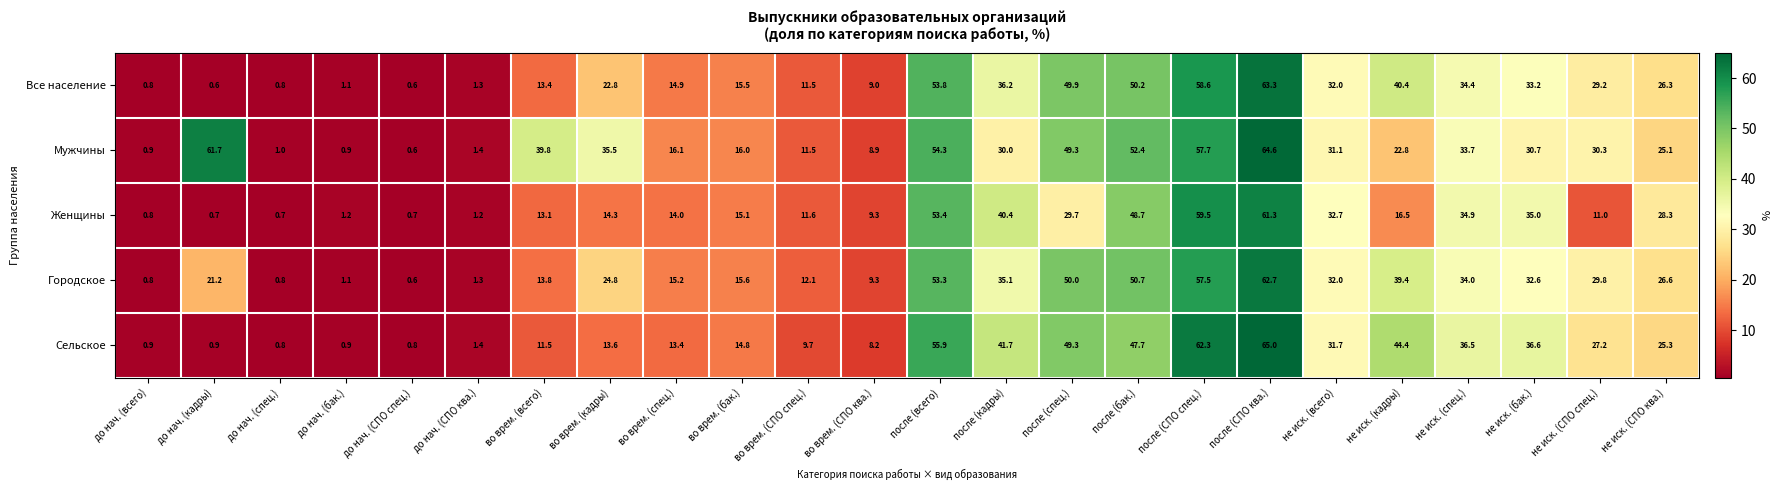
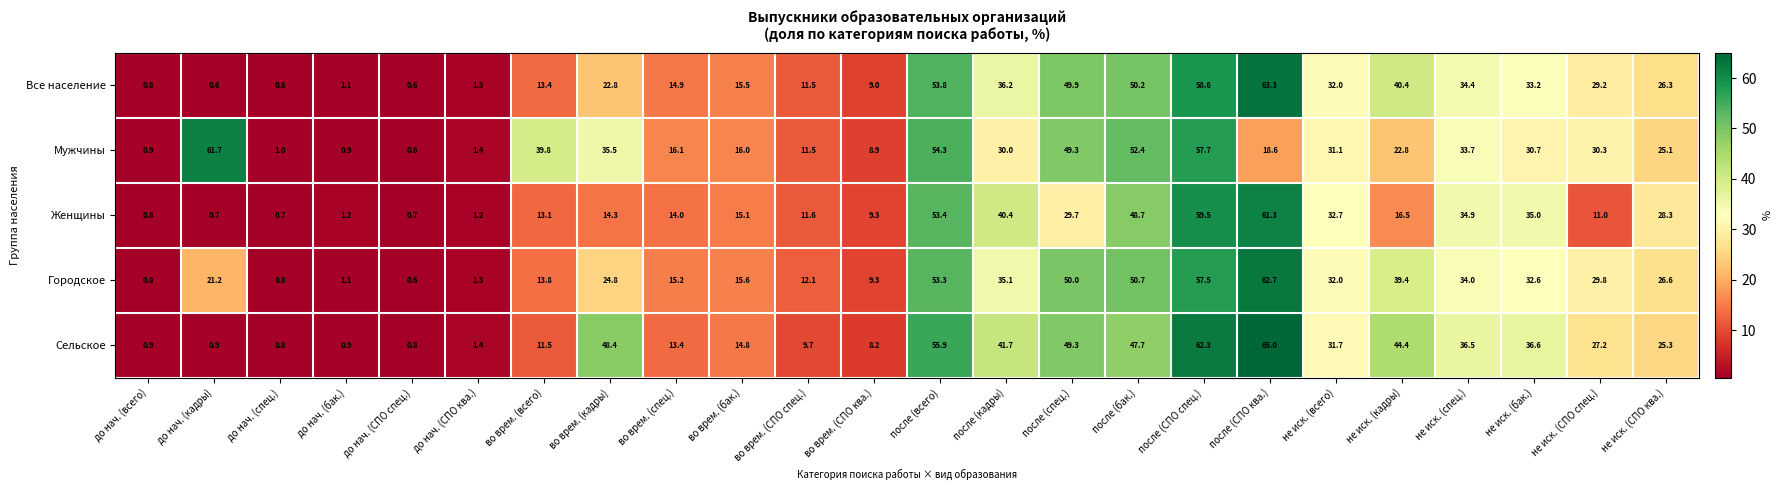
  {
    "Все население": {
      "до нач. (всего)": 0.8,
      "до нач. (кадры)": 0.6,
      "до нач. (спец.)": 0.8,
      "до нач. (бак.)": 1.1,
      "до нач. (СПО спец.)": 0.6,
      "до нач. (СПО ква.)": 1.3,
      "во врем. (всего)": 13.4,
      "во врем. (кадры)": 22.8,
      "во врем. (спец.)": 14.9,
      "во врем. (бак.)": 15.5,
      "во врем. (СПО спец.)": 11.5,
      "во врем. (СПО ква.)": 9.0,
      "после (всего)": 53.8,
      "после (кадры)": 36.2,
      "после (спец.)": 49.9,
      "после (бак.)": 50.2,
      "после (СПО спец.)": 58.6,
      "после (СПО ква.)": 63.3,
      "не иск. (всего)": 32.0,
      "не иск. (кадры)": 40.4,
      "не иск. (спец.)": 34.4,
      "не иск. (бак.)": 33.2,
      "не иск. (СПО спец.)": 29.2,
      "не иск. (СПО ква.)": 26.3
    },
    "Мужчины": {
      "до нач. (всего)": 0.9,
      "до нач. (кадры)": 61.7,
      "до нач. (спец.)": 1.0,
      "до нач. (бак.)": 0.9,
      "до нач. (СПО спец.)": 0.6,
      "до нач. (СПО ква.)": 1.4,
      "во врем. (всего)": 39.8,
      "во врем. (кадры)": 35.5,
      "во врем. (спец.)": 16.1,
      "во врем. (бак.)": 16.0,
      "во врем. (СПО спец.)": 11.5,
      "во врем. (СПО ква.)": 8.9,
      "после (всего)": 54.3,
      "после (кадры)": 30.0,
      "после (спец.)": 49.3,
      "после (бак.)": 52.4,
      "после (СПО спец.)": 57.7,
-     "после (СПО ква.)": 64.6,
+     "после (СПО ква.)": 18.6,
      "не иск. (всего)": 31.1,
      "не иск. (кадры)": 22.8,
      "не иск. (спец.)": 33.7,
      "не иск. (бак.)": 30.7,
      "не иск. (СПО спец.)": 30.3,
      "не иск. (СПО ква.)": 25.1
    },
    "Женщины": {
      "до нач. (всего)": 0.8,
      "до нач. (кадры)": 0.7,
      "до нач. (спец.)": 0.7,
      "до нач. (бак.)": 1.2,
      "до нач. (СПО спец.)": 0.7,
      "до нач. (СПО ква.)": 1.2,
      "во врем. (всего)": 13.1,
      "во врем. (кадры)": 14.3,
      "во врем. (спец.)": 14.0,
      "во врем. (бак.)": 15.1,
      "во врем. (СПО спец.)": 11.6,
      "во врем. (СПО ква.)": 9.3,
      "после (всего)": 53.4,
      "после (кадры)": 40.4,
      "после (спец.)": 29.7,
      "после (бак.)": 48.7,
      "после (СПО спец.)": 59.5,
      "после (СПО ква.)": 61.3,
      "не иск. (всего)": 32.7,
      "не иск. (кадры)": 16.5,
      "не иск. (спец.)": 34.9,
      "не иск. (бак.)": 35.0,
      "не иск. (СПО спец.)": 11.0,
      "не иск. (СПО ква.)": 28.3
    },
    "Городское": {
      "до нач. (всего)": 0.8,
      "до нач. (кадры)": 21.2,
      "до нач. (спец.)": 0.8,
      "до нач. (бак.)": 1.1,
      "до нач. (СПО спец.)": 0.6,
      "до нач. (СПО ква.)": 1.3,
      "во врем. (всего)": 13.8,
      "во врем. (кадры)": 24.8,
      "во врем. (спец.)": 15.2,
      "во врем. (бак.)": 15.6,
      "во врем. (СПО спец.)": 12.1,
      "во врем. (СПО ква.)": 9.3,
      "после (всего)": 53.3,
      "после (кадры)": 35.1,
      "после (спец.)": 50.0,
      "после (бак.)": 50.7,
      "после (СПО спец.)": 57.5,
      "после (СПО ква.)": 62.7,
      "не иск. (всего)": 32.0,
      "не иск. (кадры)": 39.4,
      "не иск. (спец.)": 34.0,
      "не иск. (бак.)": 32.6,
      "не иск. (СПО спец.)": 29.8,
      "не иск. (СПО ква.)": 26.6
    },
    "Сельское": {
      "до нач. (всего)": 0.9,
      "до нач. (кадры)": 0.9,
      "до нач. (спец.)": 0.8,
      "до нач. (бак.)": 0.9,
      "до нач. (СПО спец.)": 0.8,
      "до нач. (СПО ква.)": 1.4,
      "во врем. (всего)": 11.5,
-     "во врем. (кадры)": 13.6,
+     "во врем. (кадры)": 48.4,
      "во врем. (спец.)": 13.4,
      "во врем. (бак.)": 14.8,
      "во врем. (СПО спец.)": 9.7,
      "во врем. (СПО ква.)": 8.2,
      "после (всего)": 55.9,
      "после (кадры)": 41.7,
      "после (спец.)": 49.3,
      "после (бак.)": 47.7,
      "после (СПО спец.)": 62.3,
      "после (СПО ква.)": 65.0,
      "не иск. (всего)": 31.7,
      "не иск. (кадры)": 44.4,
      "не иск. (спец.)": 36.5,
      "не иск. (бак.)": 36.6,
      "не иск. (СПО спец.)": 27.2,
      "не иск. (СПО ква.)": 25.3
    }
  }
